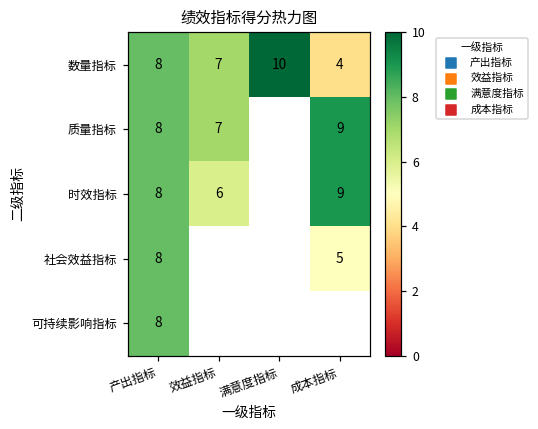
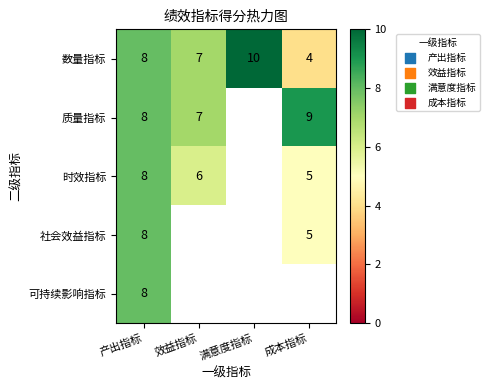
  {
    "数量指标": {
      "产出指标": 8,
      "效益指标": 7,
      "满意度指标": 10,
      "成本指标": 4
    },
    "质量指标": {
      "产出指标": 8,
      "效益指标": 7,
      "成本指标": 9
    },
    "时效指标": {
      "产出指标": 8,
      "效益指标": 6,
-     "成本指标": 9
+     "成本指标": 5
    },
    "社会效益指标": {
      "产出指标": 8,
      "成本指标": 5
    },
    "可持续影响指标": {
      "产出指标": 8
    }
  }
